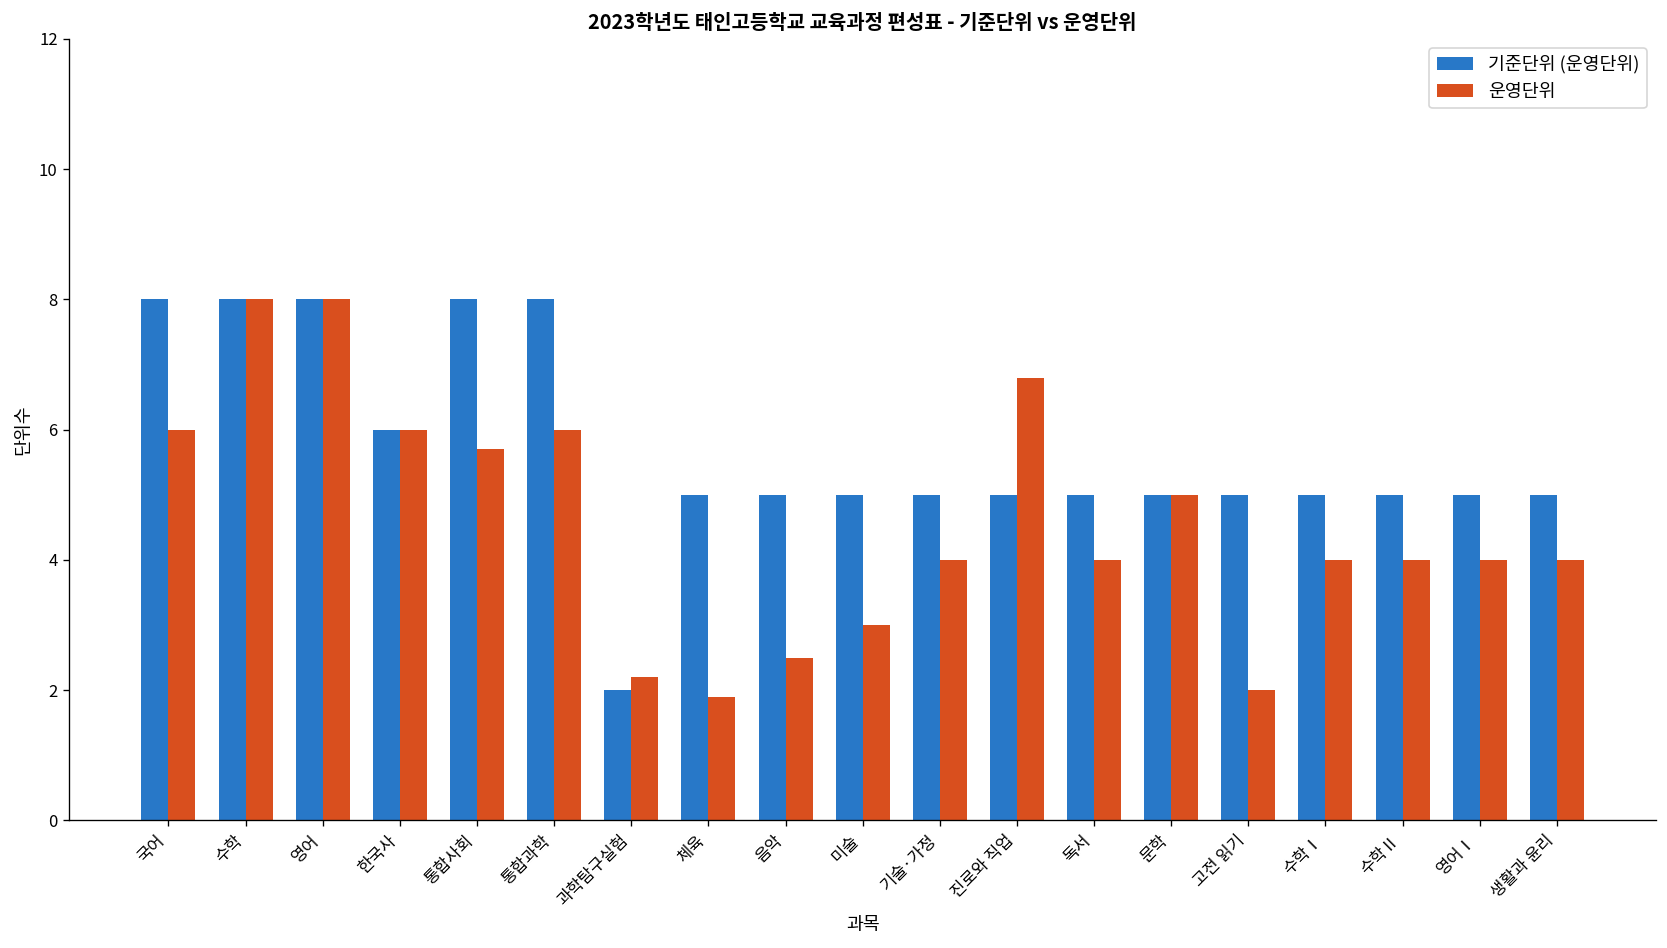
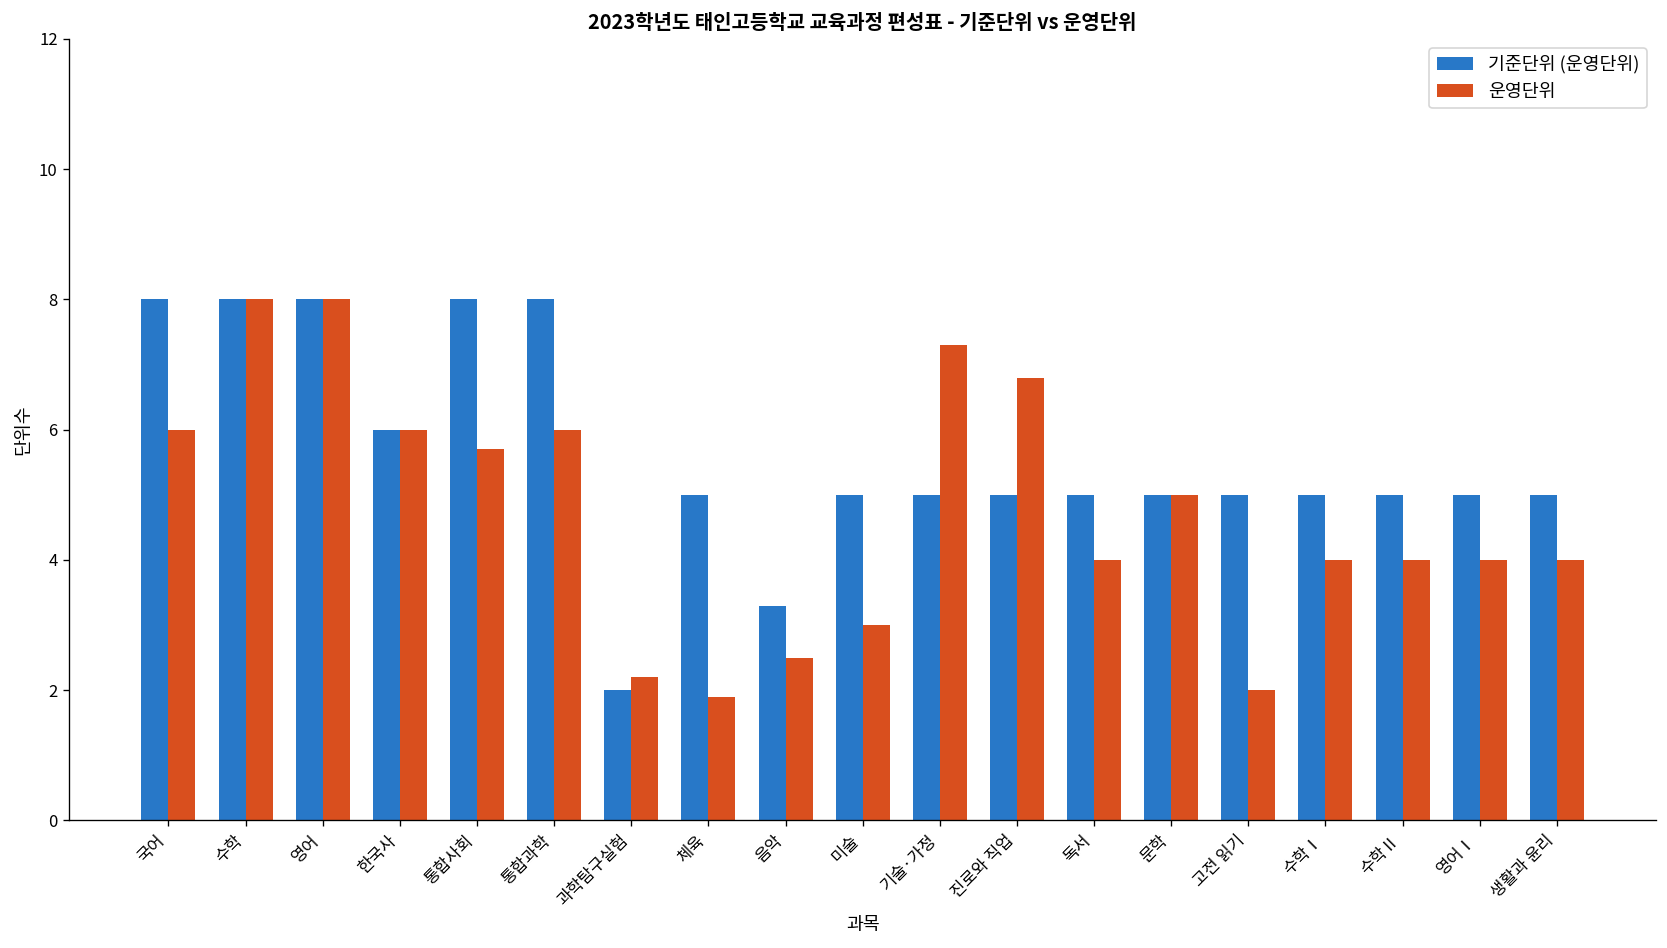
  {
    "기준단위 (운영단위)": {
      "국어": 8.0,
      "수학": 8.0,
      "영어": 8.0,
      "한국사": 6.0,
      "통합사회": 8.0,
      "통합과학": 8.0,
      "과학탐구실험": 2.0,
      "체육": 5.0,
-     "음악": 5.0,
+     "음악": 3.3,
      "미술": 5.0,
      "기술·가정": 5.0,
      "진로와 직업": 5.0,
      "독서": 5.0,
      "문학": 5.0,
      "고전 읽기": 5.0,
      "수학Ⅰ": 5.0,
      "수학Ⅱ": 5.0,
      "영어Ⅰ": 5.0,
      "생활과 윤리": 5.0
    },
    "운영단위": {
      "국어": 6.0,
      "수학": 8.0,
      "영어": 8.0,
      "한국사": 6.0,
      "통합사회": 5.7,
      "통합과학": 6.0,
      "과학탐구실험": 2.2,
      "체육": 1.9,
      "음악": 2.5,
      "미술": 3.0,
-     "기술·가정": 4.0,
+     "기술·가정": 7.3,
      "진로와 직업": 6.8,
      "독서": 4.0,
      "문학": 5.0,
      "고전 읽기": 2.0,
      "수학Ⅰ": 4.0,
      "수학Ⅱ": 4.0,
      "영어Ⅰ": 4.0,
      "생활과 윤리": 4.0
    }
  }
